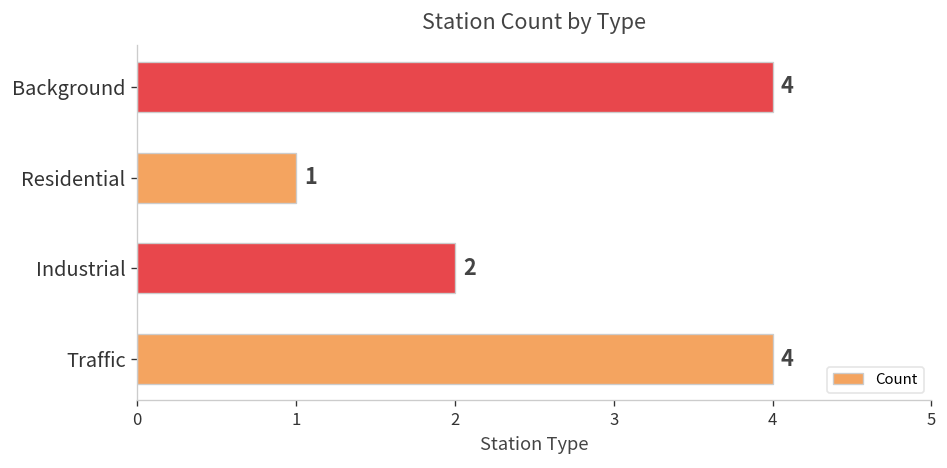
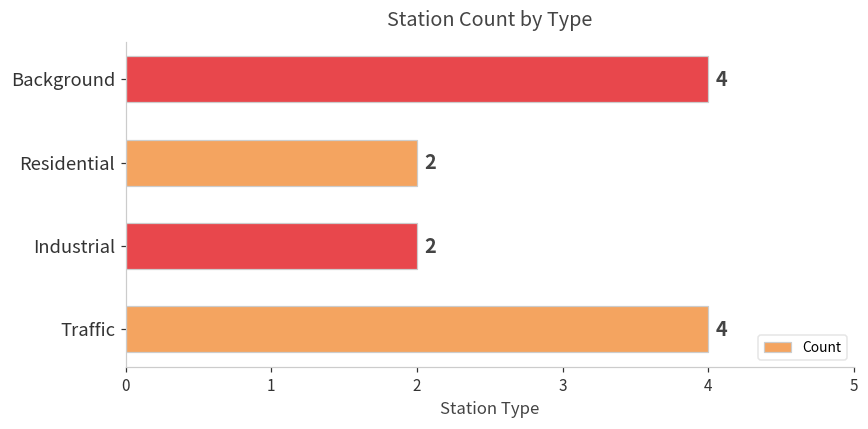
  {
    "Background": 4,
-   "Residential": 1,
+   "Residential": 2,
    "Industrial": 2,
    "Traffic": 4
  }
